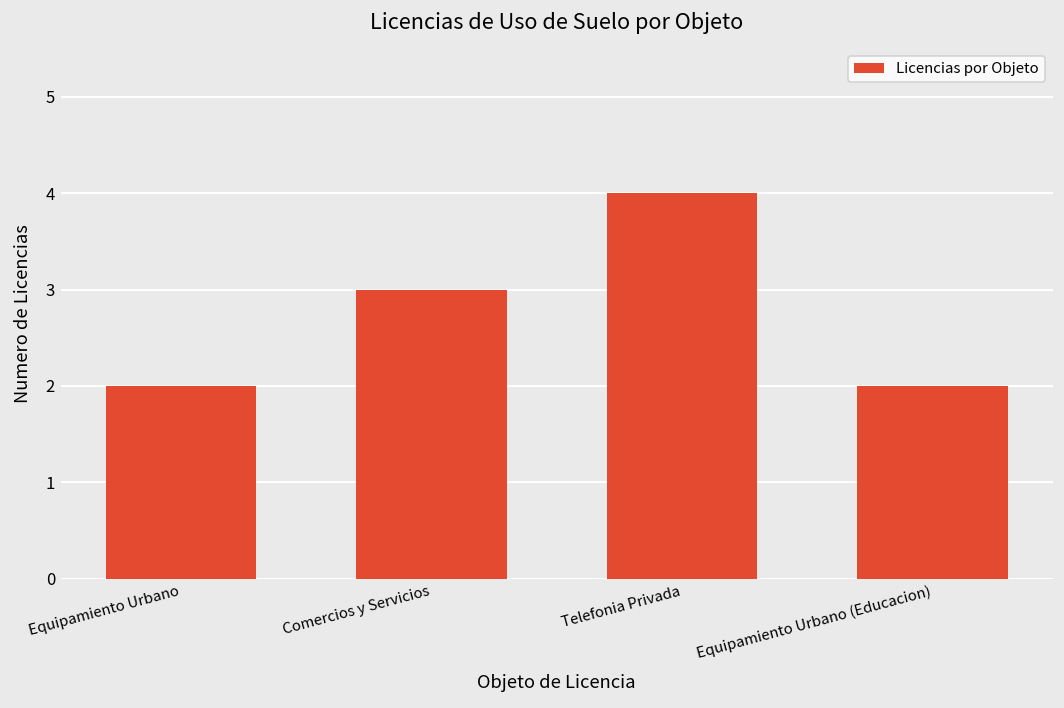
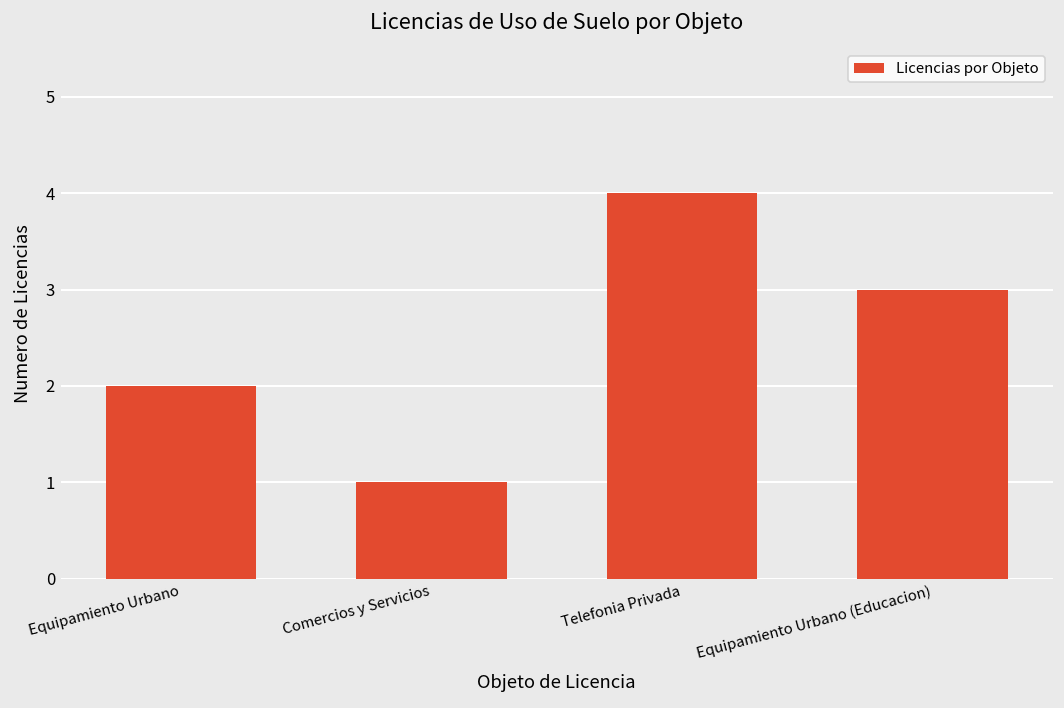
  {
    "Equipamiento Urbano": 2,
-   "Comercios y Servicios": 3,
+   "Comercios y Servicios": 1,
    "Telefonia Privada": 4,
-   "Equipamiento Urbano (Educacion)": 2
+   "Equipamiento Urbano (Educacion)": 3
  }
